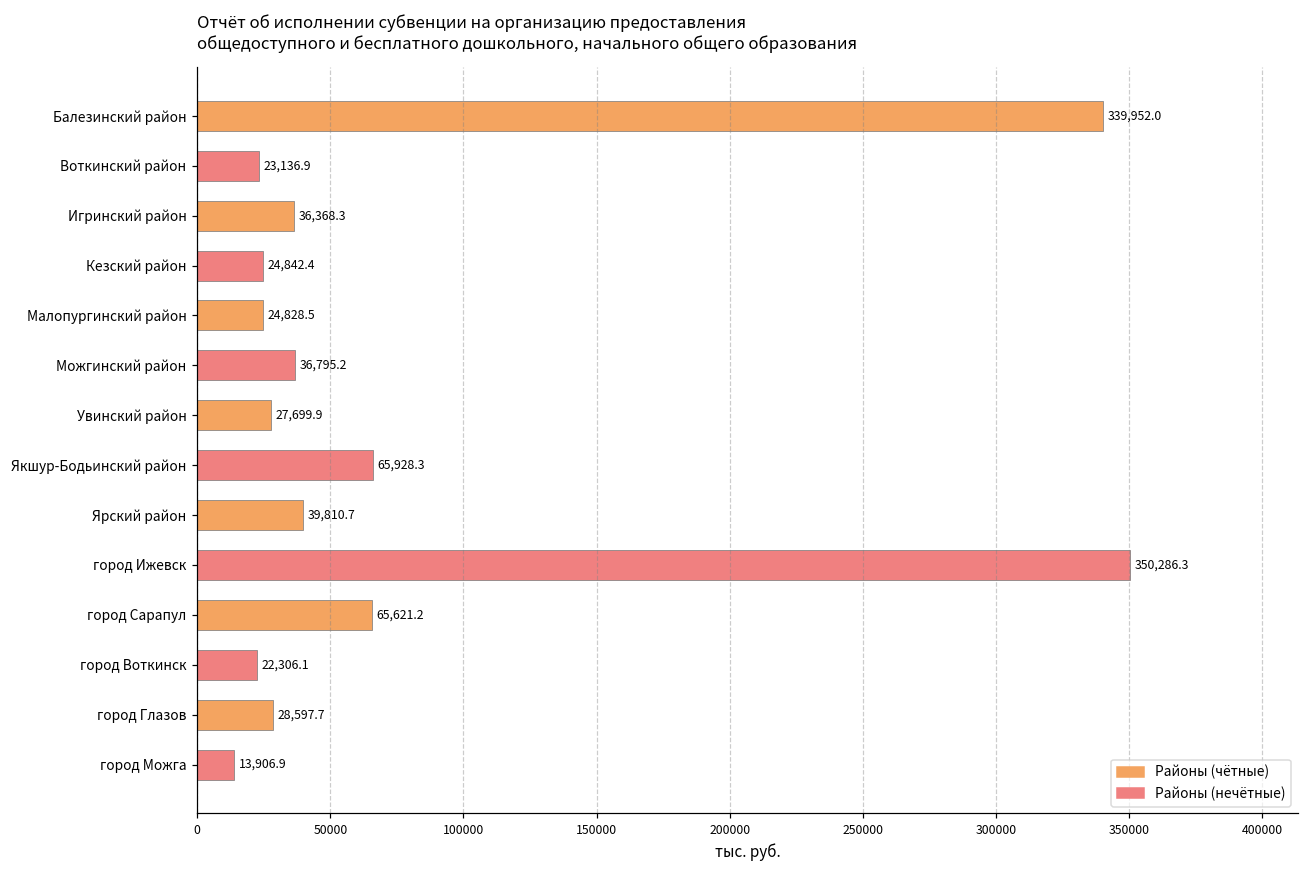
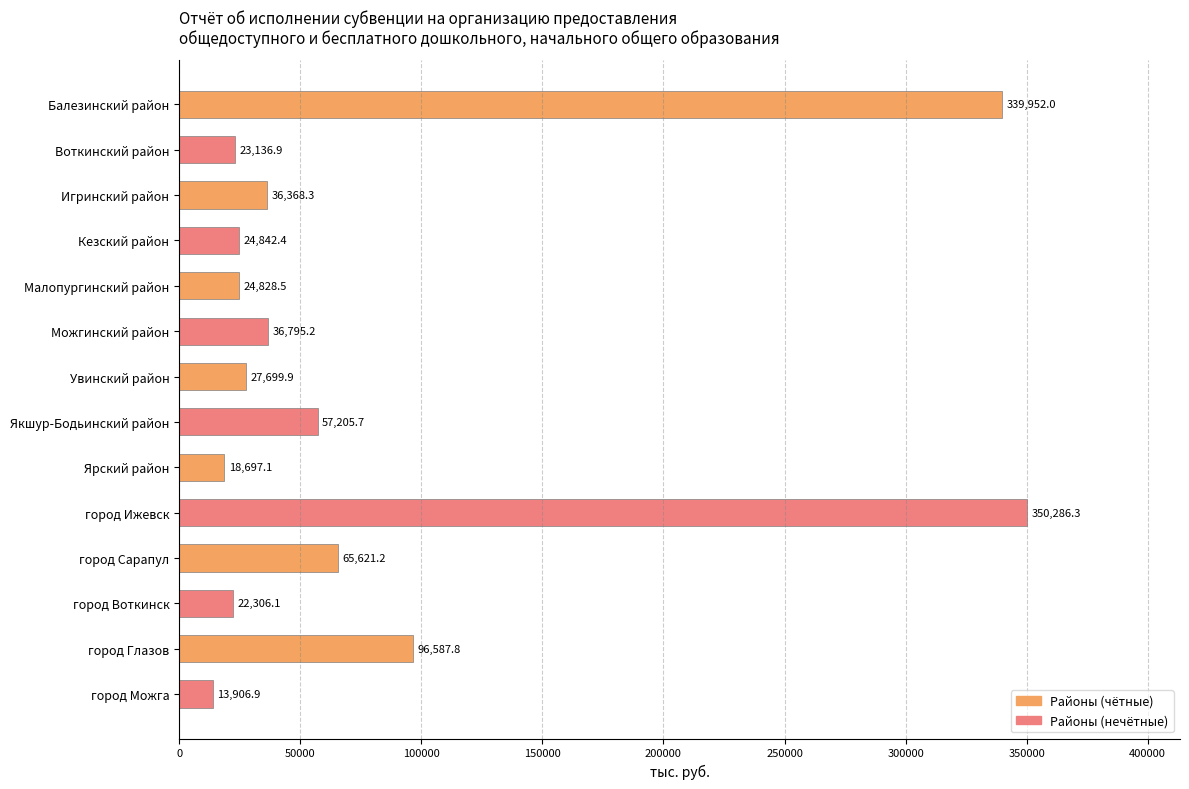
  {
    "Балезинский район": "339,952.0",
    "Воткинский район": "23,136.9",
    "Игринский район": "36,368.3",
    "Кезский район": "24,842.4",
    "Малопургинский район": "24,828.5",
    "Можгинский район": "36,795.2",
    "Увинский район": "27,699.9",
-   "Якшур-Бодьинский район": "65,928.3",
-   "Ярский район": "39,810.7",
+   "Якшур-Бодьинский район": "57,205.7",
+   "Ярский район": "18,697.1",
    "город Ижевск": "350,286.3",
    "город Сарапул": "65,621.2",
    "город Воткинск": "22,306.1",
-   "город Глазов": "28,597.7",
+   "город Глазов": "96,587.8",
    "город Можга": "13,906.9"
  }
